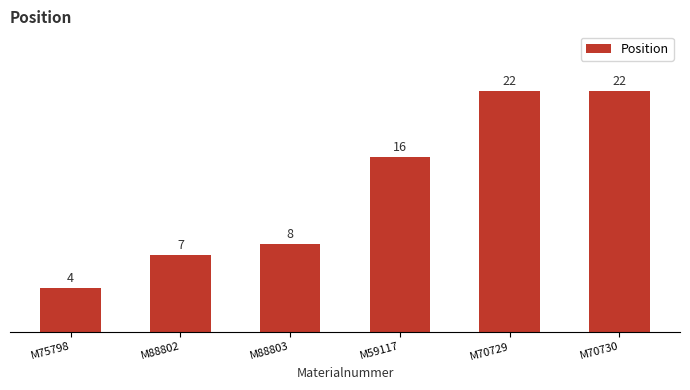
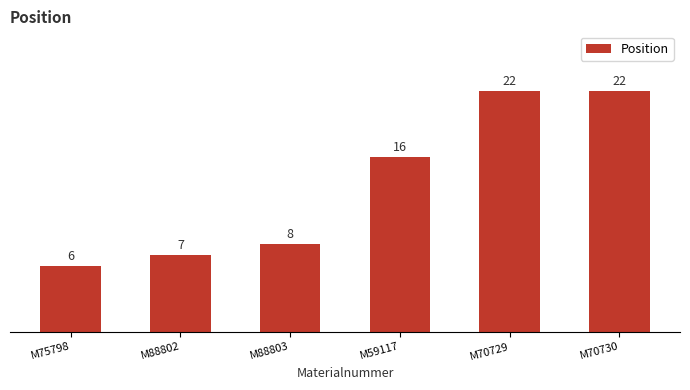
  {
-   "M75798": 4,
+   "M75798": 6,
    "M88802": 7,
    "M88803": 8,
    "M59117": 16,
    "M70729": 22,
    "M70730": 22
  }
